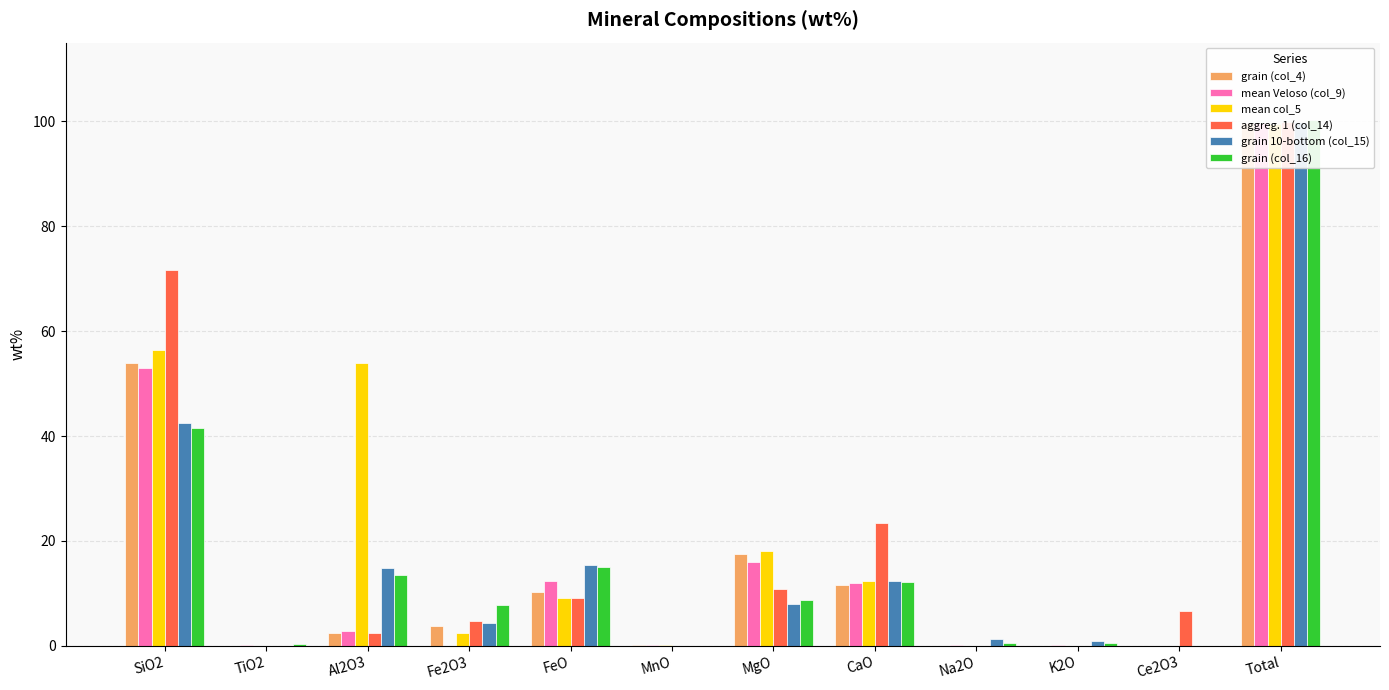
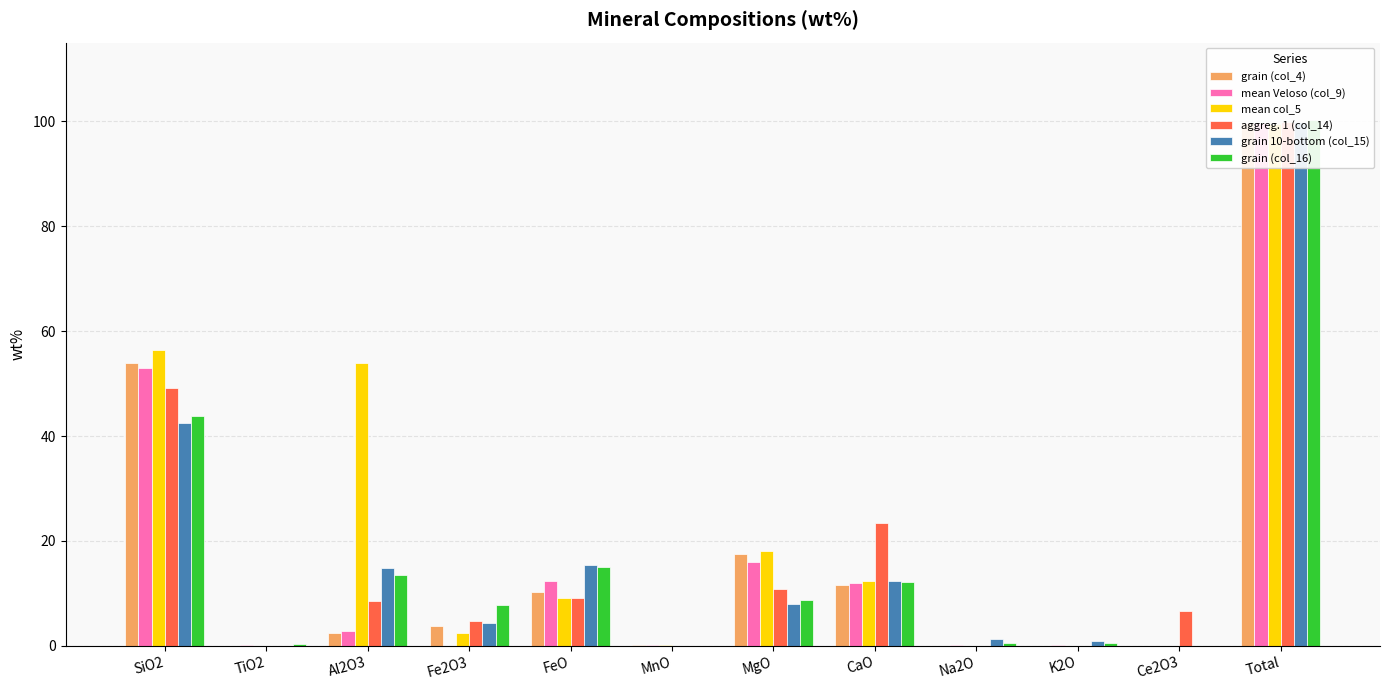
  {
    "grain (col_4)": {
      "SiO2": 54,
      "TiO2": 0,
      "Al2O3": 2,
      "Fe2O3": 4,
      "FeO": 10,
      "MgO": 17,
      "CaO": 12,
      "Na2O": 0,
      "K2O": 0,
      "Ce2O3": 0
    },
    "mean Veloso (col_9)": {
      "SiO2": 53,
      "Al2O3": 3,
      "Fe2O3": 0,
      "FeO": 12,
      "MgO": 16,
      "CaO": 12,
      "Ce2O3": 0
    },
    "mean col_5": {
      "SiO2": 56,
      "TiO2": 0,
      "Al2O3": 54,
      "Fe2O3": 2,
      "FeO": 9,
      "MgO": 18,
      "CaO": 12,
      "Na2O": 0,
      "K2O": 0,
      "Ce2O3": 0
    },
    "aggreg. 1 (col_14)": {
-     "SiO2": 72,
+     "SiO2": 49,
      "TiO2": 0,
-     "Al2O3": 2,
+     "Al2O3": 9,
      "Fe2O3": 5,
      "FeO": 9,
      "MnO": 0,
      "MgO": 11,
      "CaO": 23,
      "Na2O": 0,
      "K2O": 0,
      "Ce2O3": 7
    },
    "grain 10-bottom (col_15)": {
      "SiO2": 43,
      "TiO2": 0,
      "Al2O3": 15,
      "Fe2O3": 4,
      "FeO": 15,
      "MnO": 0,
      "MgO": 8,
      "CaO": 12,
      "Na2O": 1,
      "K2O": 1,
      "Ce2O3": 0
    },
    "grain (col_16)": {
-     "SiO2": 42,
+     "SiO2": 44,
      "Al2O3": 14,
      "Fe2O3": 8,
      "FeO": 15,
      "MnO": 0,
      "MgO": 9,
      "CaO": 12,
      "Na2O": 1,
      "K2O": 0,
      "Ce2O3": 0
    }
  }
